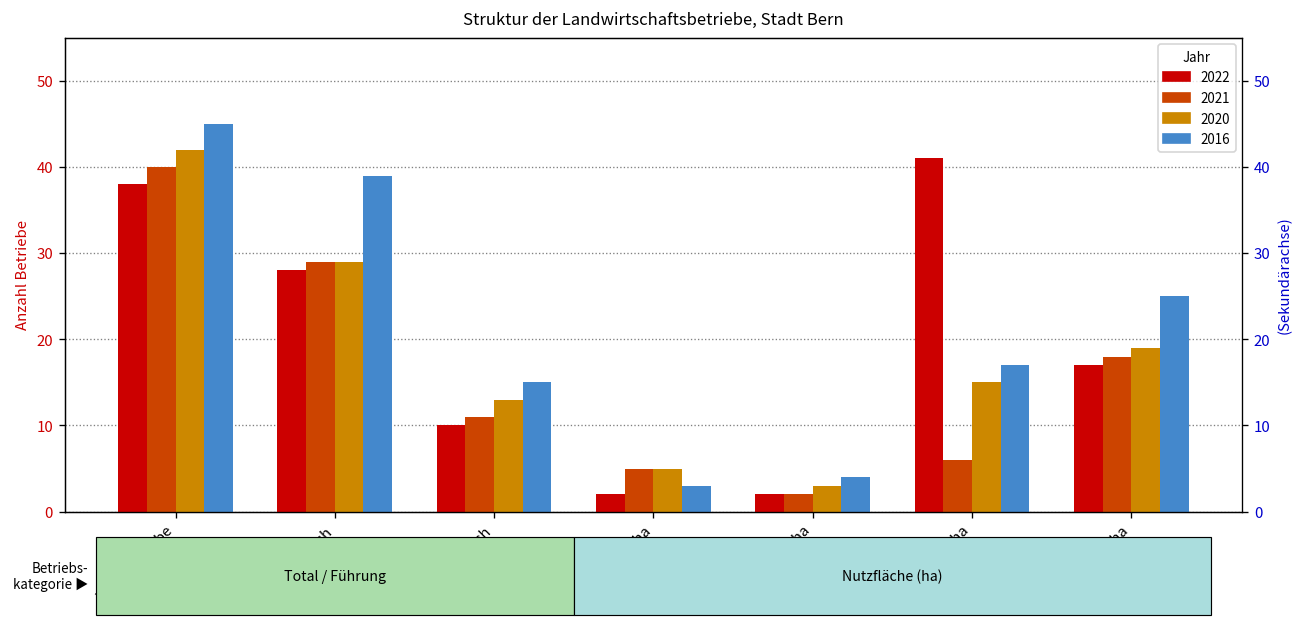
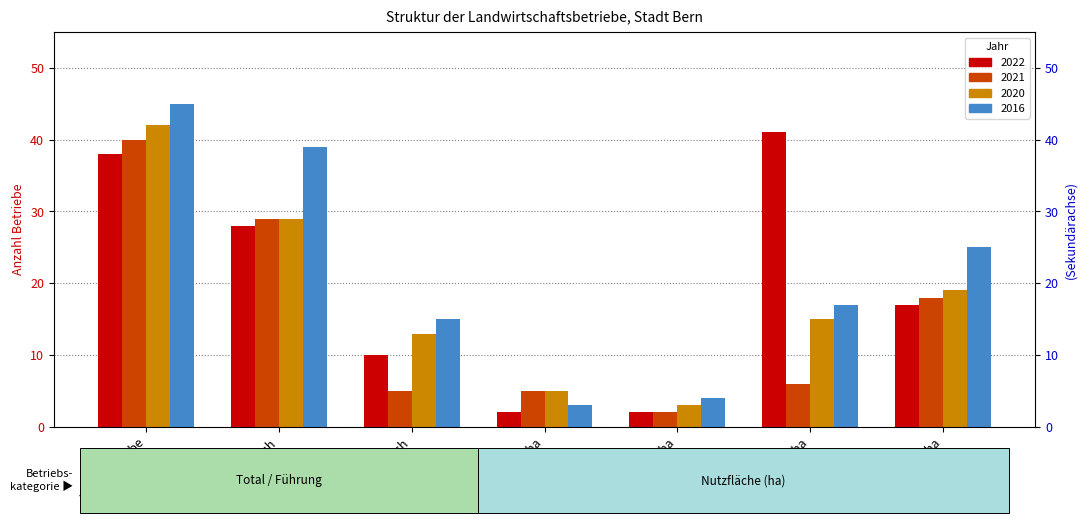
  {
    "2022": {
      "Total Betriebe": 38,
      "hauptberuflich": 28,
      "nebenberuflich": 10,
      "0 bis <3 ha": 2,
      "3 bis <10 ha": 2,
      "10 bis <20 ha": 41,
      "20 und mehr ha": 17
    },
    "2021": {
      "Total Betriebe": 40,
      "hauptberuflich": 29,
-     "nebenberuflich": 11,
+     "nebenberuflich": 5,
      "0 bis <3 ha": 5,
      "3 bis <10 ha": 2,
      "10 bis <20 ha": 6,
      "20 und mehr ha": 18
    },
    "2020": {
      "Total Betriebe": 42,
      "hauptberuflich": 29,
      "nebenberuflich": 13,
      "0 bis <3 ha": 5,
      "3 bis <10 ha": 3,
      "10 bis <20 ha": 15,
      "20 und mehr ha": 19
    },
    "2016": {
      "Total Betriebe": 45,
      "hauptberuflich": 39,
      "nebenberuflich": 15,
      "0 bis <3 ha": 3,
      "3 bis <10 ha": 4,
      "10 bis <20 ha": 17,
      "20 und mehr ha": 25
    }
  }
